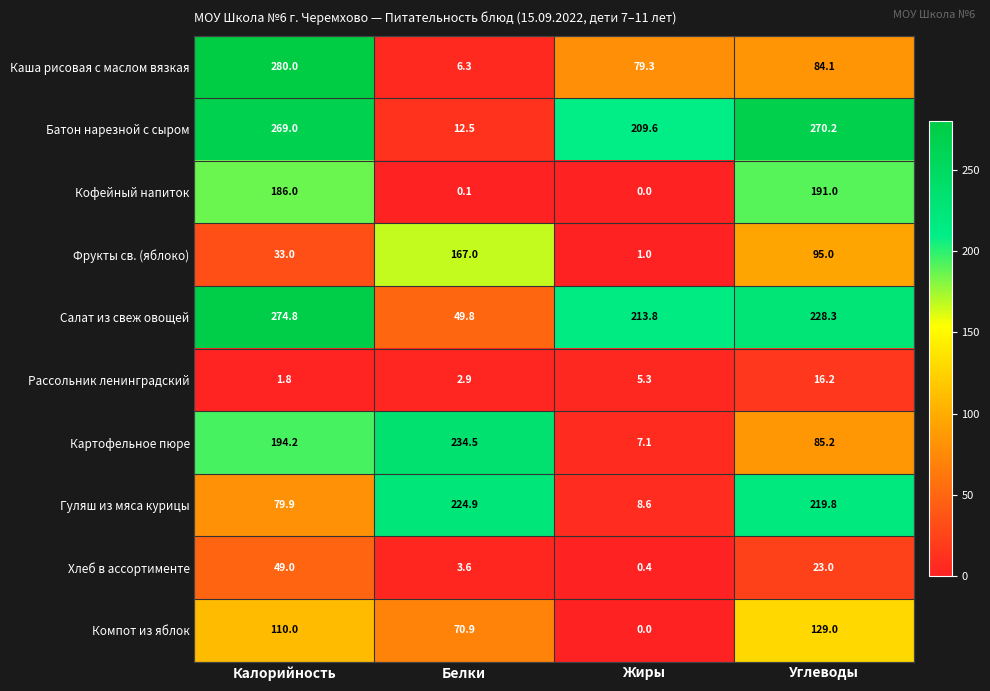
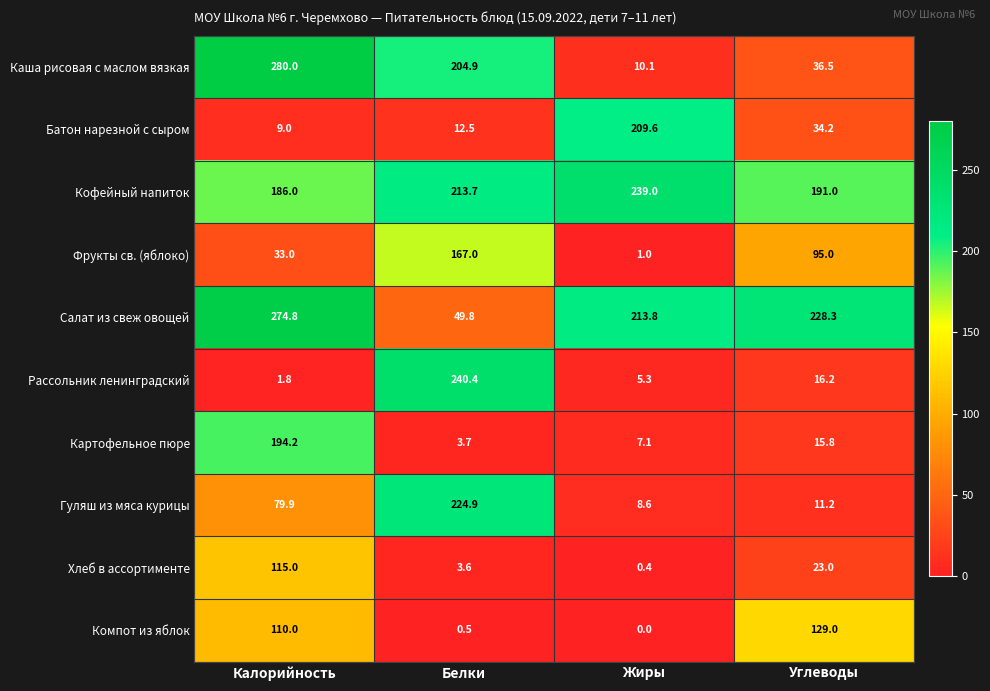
  {
    "Каша рисовая с маслом вязкая": {
      "Калорийность": 280.0,
-     "Белки": 6.3,
-     "Жиры": 79.3,
-     "Углеводы": 84.1
+     "Белки": 204.9,
+     "Жиры": 10.1,
+     "Углеводы": 36.5
    },
    "Батон нарезной с сыром": {
-     "Калорийность": 269.0,
+     "Калорийность": 9.0,
      "Белки": 12.5,
      "Жиры": 209.6,
-     "Углеводы": 270.2
+     "Углеводы": 34.2
    },
    "Кофейный напиток": {
      "Калорийность": 186.0,
-     "Белки": 0.1,
-     "Жиры": 0.0,
+     "Белки": 213.7,
+     "Жиры": 239.0,
      "Углеводы": 191.0
    },
    "Фрукты св. (яблоко)": {
      "Калорийность": 33.0,
      "Белки": 167.0,
      "Жиры": 1.0,
      "Углеводы": 95.0
    },
    "Салат из свеж овощей": {
      "Калорийность": 274.8,
      "Белки": 49.8,
      "Жиры": 213.8,
      "Углеводы": 228.3
    },
    "Рассольник ленинградский": {
      "Калорийность": 1.8,
-     "Белки": 2.9,
+     "Белки": 240.4,
      "Жиры": 5.3,
      "Углеводы": 16.2
    },
    "Картофельное пюре": {
      "Калорийность": 194.2,
-     "Белки": 234.5,
+     "Белки": 3.7,
      "Жиры": 7.1,
-     "Углеводы": 85.2
+     "Углеводы": 15.8
    },
    "Гуляш из мяса курицы": {
      "Калорийность": 79.9,
      "Белки": 224.9,
      "Жиры": 8.6,
-     "Углеводы": 219.8
+     "Углеводы": 11.2
    },
    "Хлеб в ассортименте": {
-     "Калорийность": 49.0,
+     "Калорийность": 115.0,
      "Белки": 3.6,
      "Жиры": 0.4,
      "Углеводы": 23.0
    },
    "Компот из яблок": {
      "Калорийность": 110.0,
-     "Белки": 70.9,
+     "Белки": 0.5,
      "Жиры": 0.0,
      "Углеводы": 129.0
    }
  }
